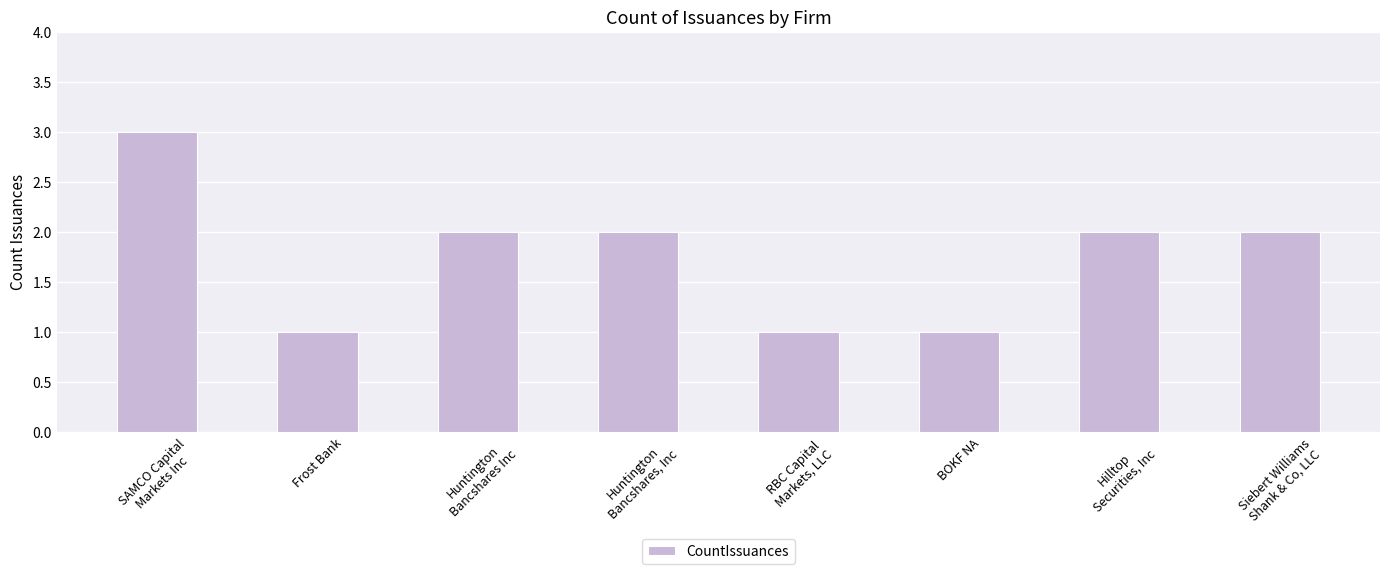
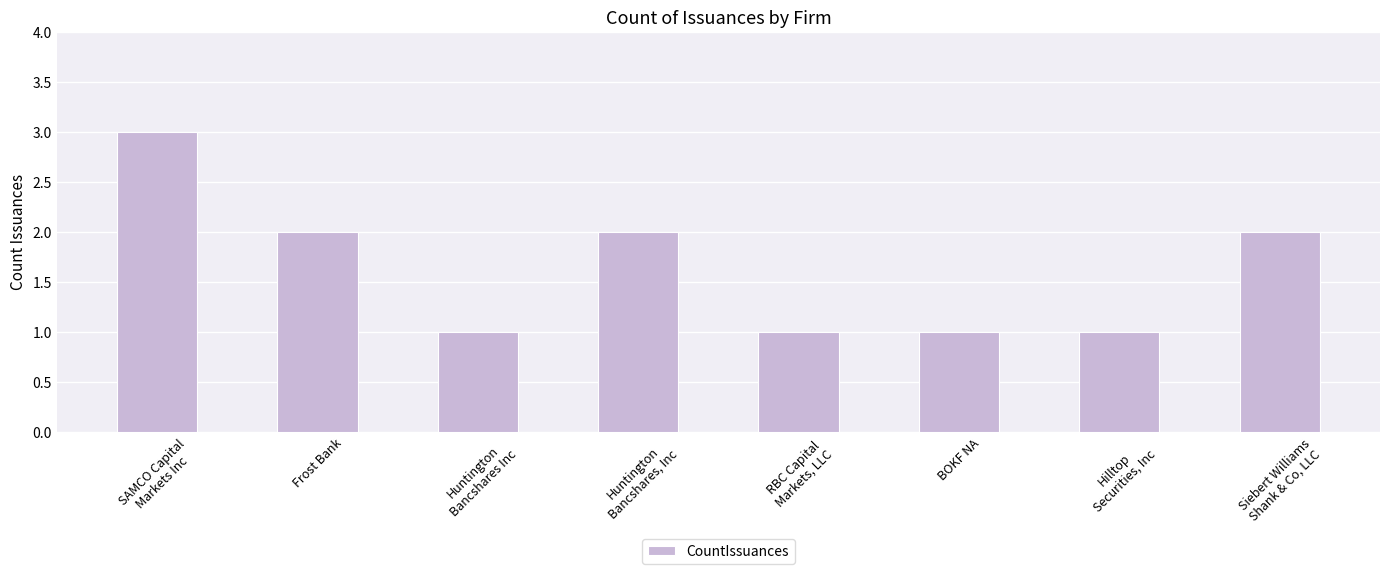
  {
    "SAMCO Capital Markets Inc": 3,
-   "Frost Bank": 1,
-   "Huntington Bancshares Inc": 2,
+   "Frost Bank": 2,
+   "Huntington Bancshares Inc": 1,
    "Huntington Bancshares, Inc": 2,
    "RBC Capital Markets, LLC": 1,
    "BOKF NA": 1,
-   "Hilltop Securities, Inc": 2,
+   "Hilltop Securities, Inc": 1,
    "Siebert Williams Shank & Co, LLC": 2
  }
